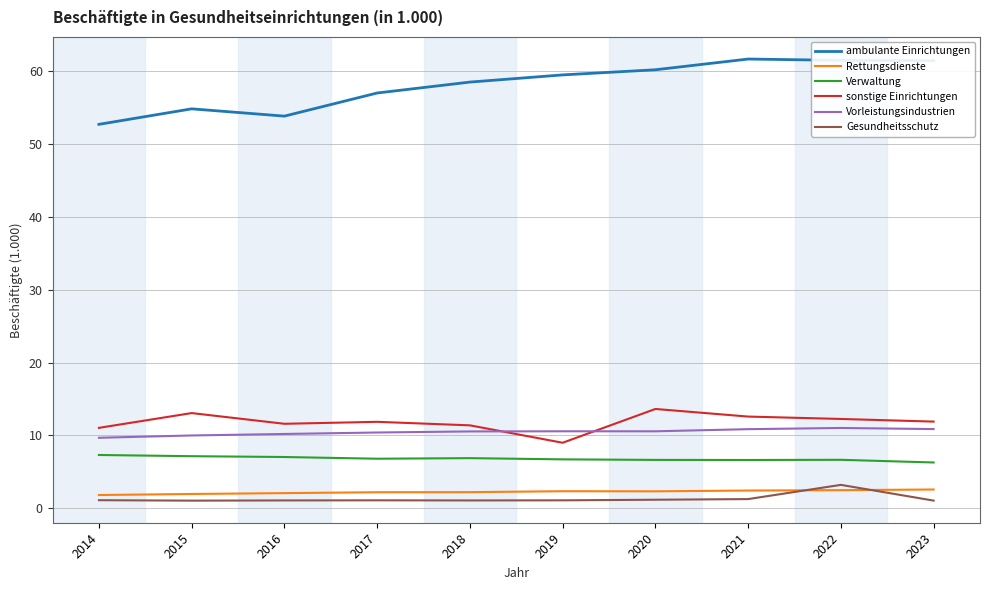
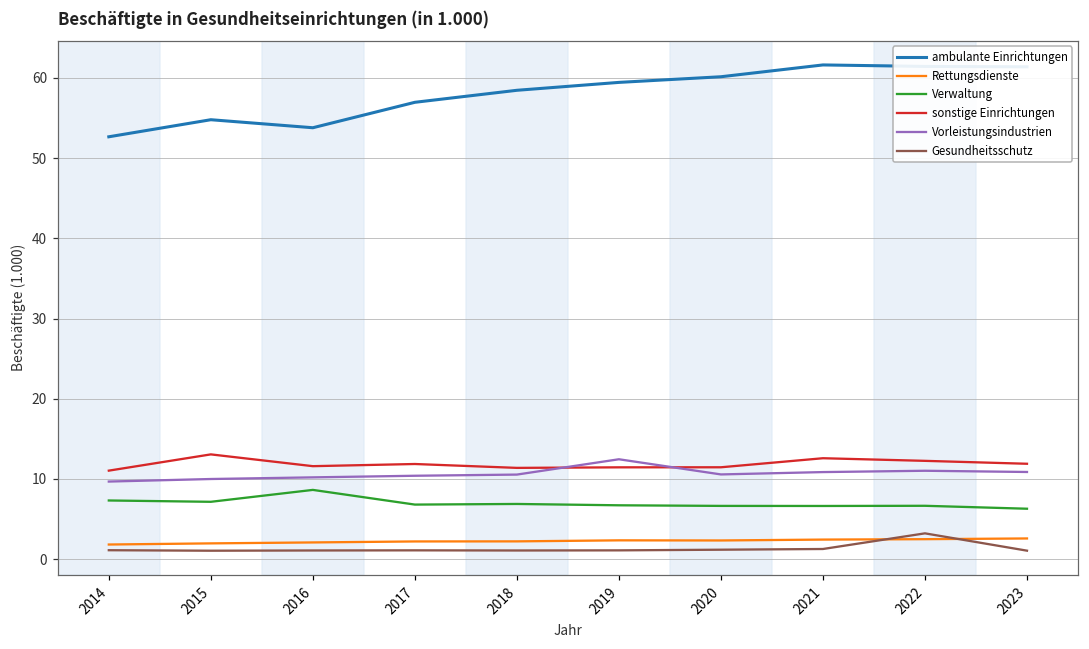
  {
    "ambulante Einrichtungen": {
      "2014": 53,
      "2015": 55,
      "2016": 54,
      "2017": 57,
      "2018": 58,
      "2019": 59,
      "2020": 60,
      "2021": 62
    },
    "Rettungsdienste": {
      "2014": 2,
      "2015": 2,
      "2016": 2,
      "2017": 2,
      "2018": 2,
      "2019": 2,
      "2020": 2,
      "2021": 2,
      "2022": 2,
      "2023": 3
    },
    "Verwaltung": {
      "2014": 7,
      "2015": 7,
-     "2016": 7,
+     "2016": 9,
      "2017": 7,
      "2018": 7,
      "2019": 7,
      "2020": 7,
      "2021": 7,
      "2022": 7,
      "2023": 6
    },
    "sonstige Einrichtungen": {
      "2014": 11,
      "2015": 13,
      "2016": 12,
      "2017": 12,
      "2018": 11,
-     "2019": 9,
-     "2020": 14,
+     "2019": 11,
+     "2020": 11,
      "2021": 13,
      "2022": 12,
      "2023": 12
    },
    "Vorleistungsindustrien": {
      "2014": 10,
      "2015": 10,
      "2016": 10,
      "2017": 10,
      "2018": 11,
-     "2019": 11,
+     "2019": 12,
      "2020": 11,
      "2021": 11,
      "2022": 11,
      "2023": 11
    },
    "Gesundheitsschutz": {
      "2014": 1,
      "2015": 1,
      "2016": 1,
      "2017": 1,
      "2018": 1,
      "2019": 1,
      "2020": 1,
      "2021": 1,
      "2022": 3,
      "2023": 1
    }
  }
